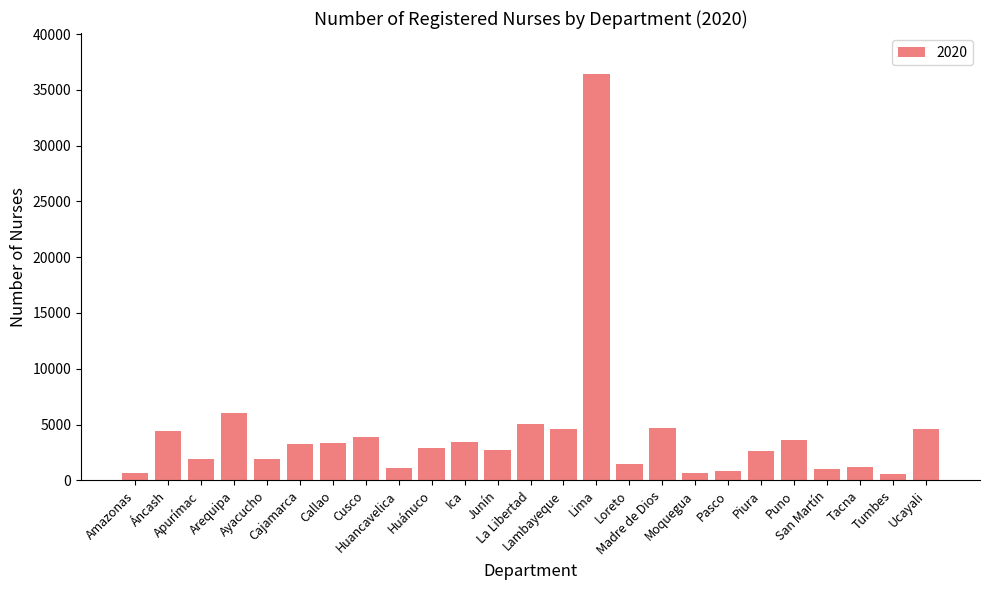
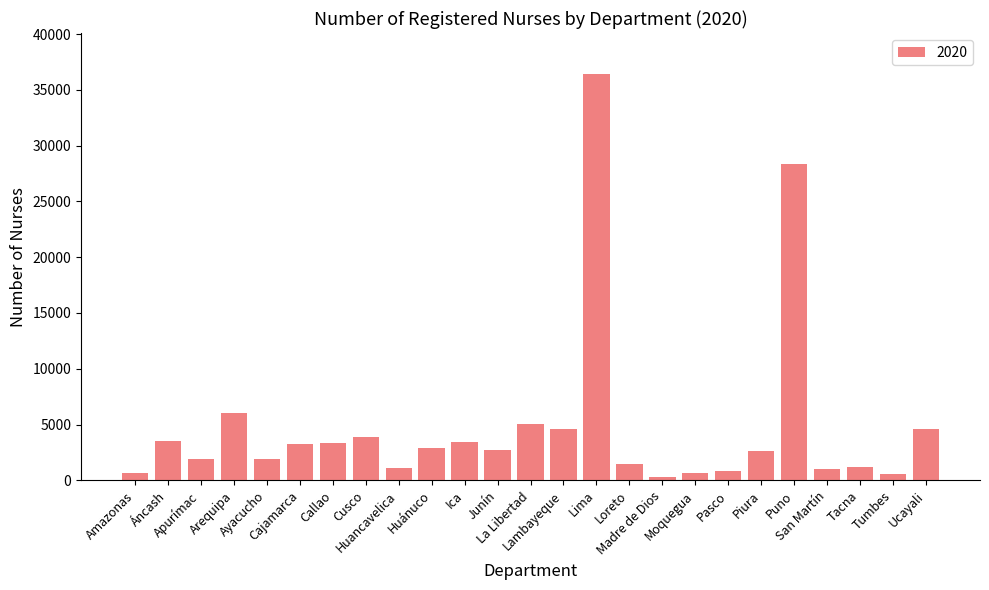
  {
    "Amazonas": 700,
-   "Áncash": 4400,
+   "Áncash": 3500,
    "Apurímac": 1900,
    "Arequipa": 6000,
    "Ayacucho": 1900,
    "Cajamarca": 3200,
    "Callao": 3400,
    "Cusco": 3900,
    "Huancavelica": 1100,
    "Huánuco": 2900,
    "Ica": 3400,
    "Junín": 2700,
    "La Libertad": 5000,
    "Lambayeque": 4600,
    "Lima": 36400,
    "Loreto": 1500,
-   "Madre de Dios": 4700,
+   "Madre de Dios": 300,
    "Moquegua": 700,
    "Pasco": 900,
    "Piura": 2700,
-   "Puno": 3600,
+   "Puno": 28400,
    "San Martín": 1100,
    "Tacna": 1200,
    "Tumbes": 600,
    "Ucayali": 4600
  }
